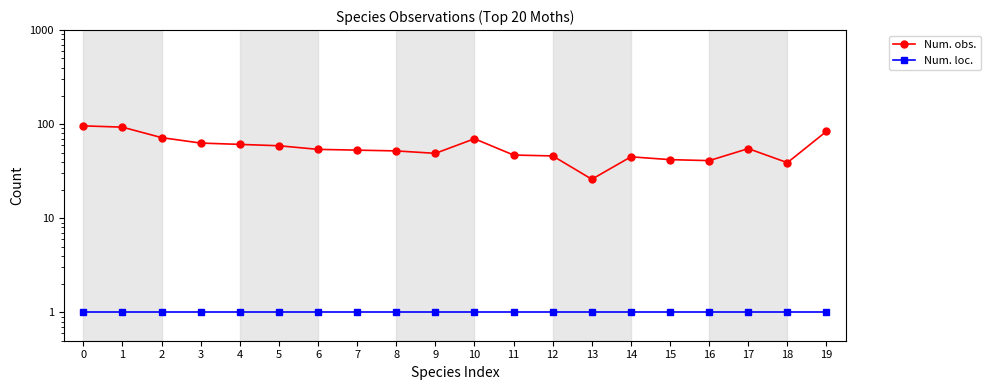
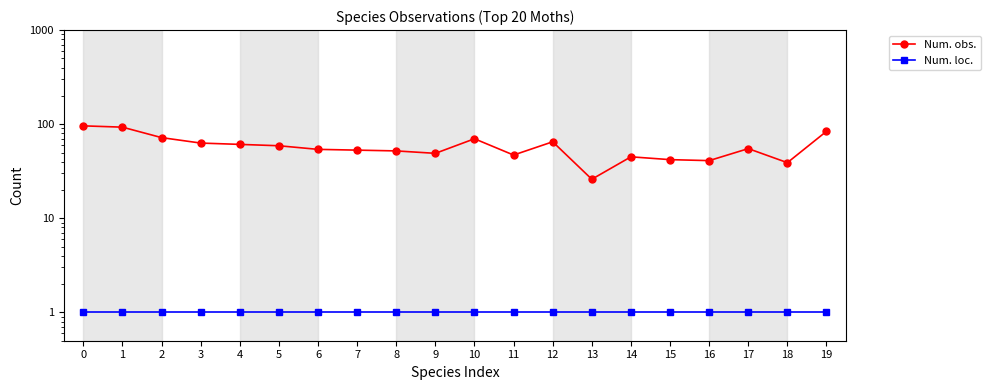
  {
    "Num. obs.": {
      "0": 100,
      "1": 90,
      "2": 70,
      "3": 60,
      "4": 60,
      "5": 60,
      "6": 50,
      "7": 50,
      "8": 50,
      "9": 50,
      "10": 70,
      "11": 50,
-     "12": 50,
+     "12": 70,
      "13": 26,
      "14": 50,
      "15": 40,
      "16": 40,
      "17": 60,
      "18": 39,
      "19": 80
    },
    "Num. loc.": {
      "0": 1,
      "1": 1,
      "2": 1,
      "3": 1,
      "4": 1,
      "5": 1,
      "6": 1,
      "7": 1,
      "8": 1,
      "9": 1,
      "10": 1,
      "11": 1,
      "12": 1,
      "13": 1,
      "14": 1,
      "15": 1,
      "16": 1,
      "17": 1,
      "18": 1,
      "19": 1
    }
  }
